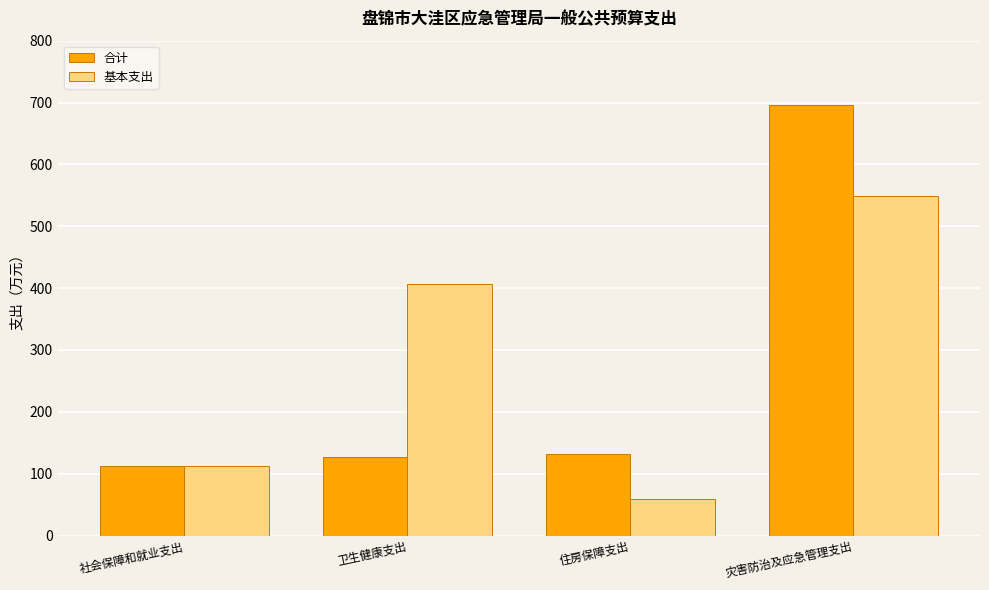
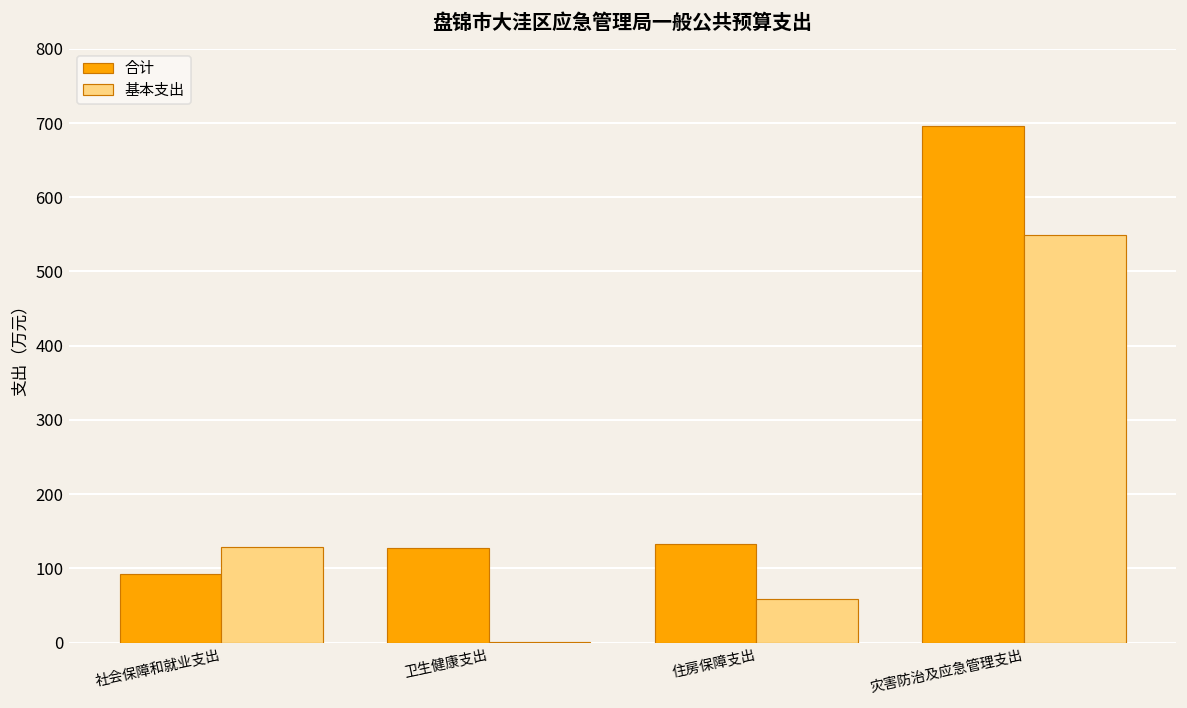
  {
    "合计": {
-     "社会保障和就业支出": 110,
+     "社会保障和就业支出": 90,
      "卫生健康支出": 130,
      "住房保障支出": 130,
      "灾害防治及应急管理支出": 700
    },
    "基本支出": {
-     "社会保障和就业支出": 110,
-     "卫生健康支出": 410,
+     "社会保障和就业支出": 130,
+     "卫生健康支出": 0,
      "住房保障支出": 60,
      "灾害防治及应急管理支出": 550
    }
  }
